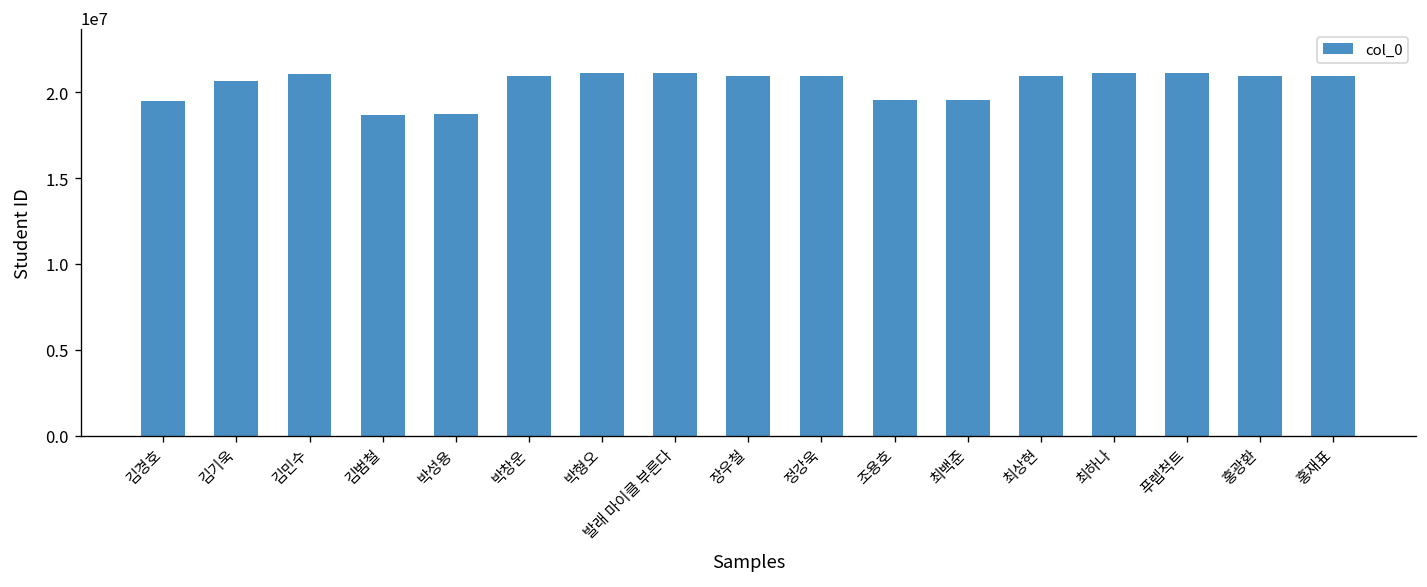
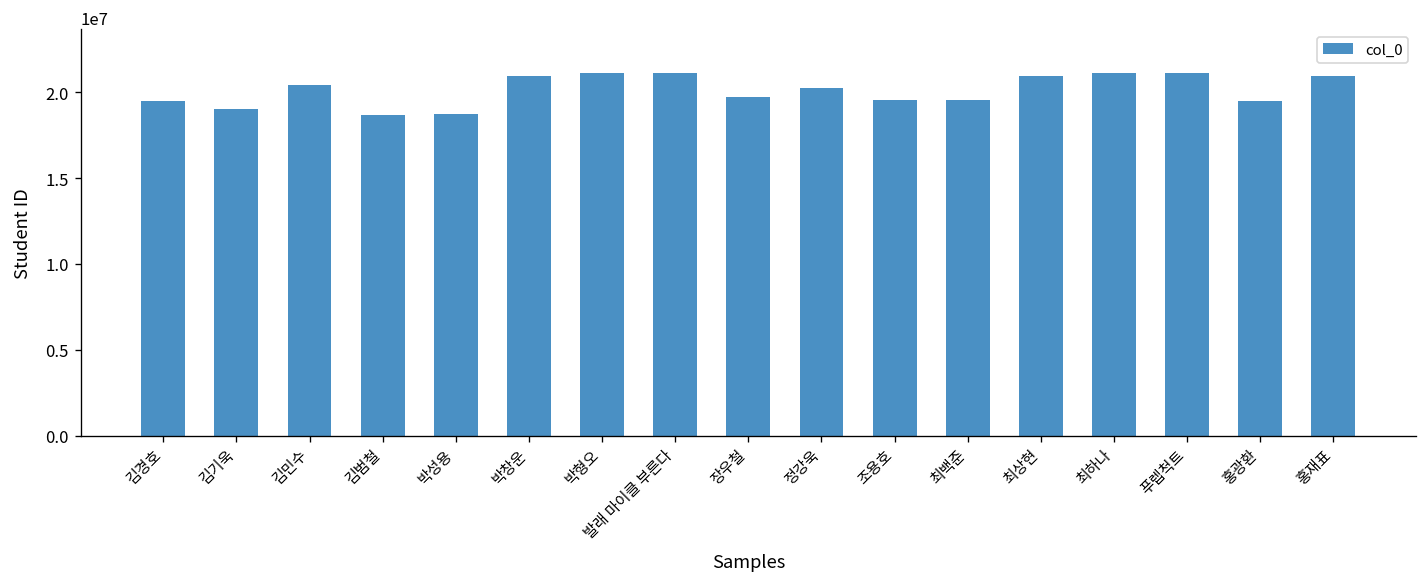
  {
    "김경호": 19500000,
-   "김기욱": 20600000,
-   "김민수": 21000000,
+   "김기욱": 19000000,
+   "김민수": 20400000,
    "김범철": 18700000,
    "박성용": 18700000,
    "박창운": 20900000,
    "박형오": 21100000,
    "발래 마이클 부른다": 21100000,
-   "장우철": 20900000,
-   "정강욱": 20900000,
+   "장우철": 19700000,
+   "정강욱": 20200000,
    "조용호": 19500000,
    "최백준": 19500000,
    "최상현": 20900000,
    "최하나": 21100000,
    "푸렙척트": 21100000,
-   "홍광환": 20900000,
+   "홍광환": 19500000,
    "홍재표": 20900000
  }
